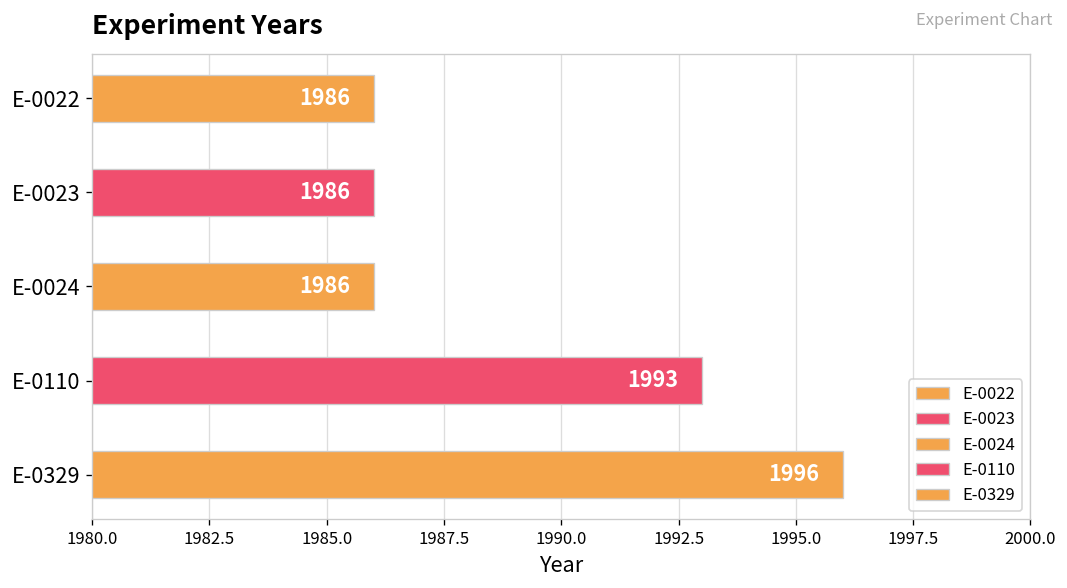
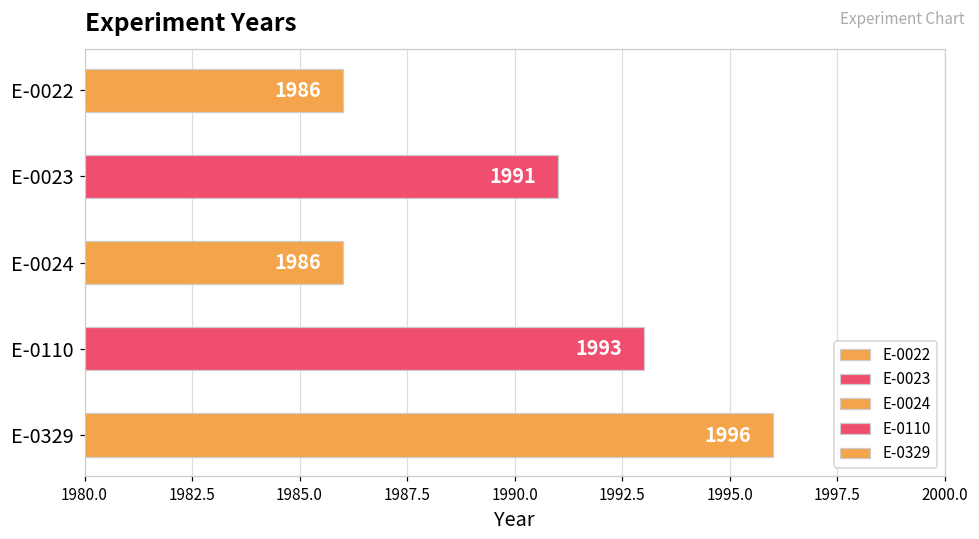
  {
    "E-0022": 1986,
-   "E-0023": 1986,
+   "E-0023": 1991,
    "E-0024": 1986,
    "E-0110": 1993,
    "E-0329": 1996
  }
